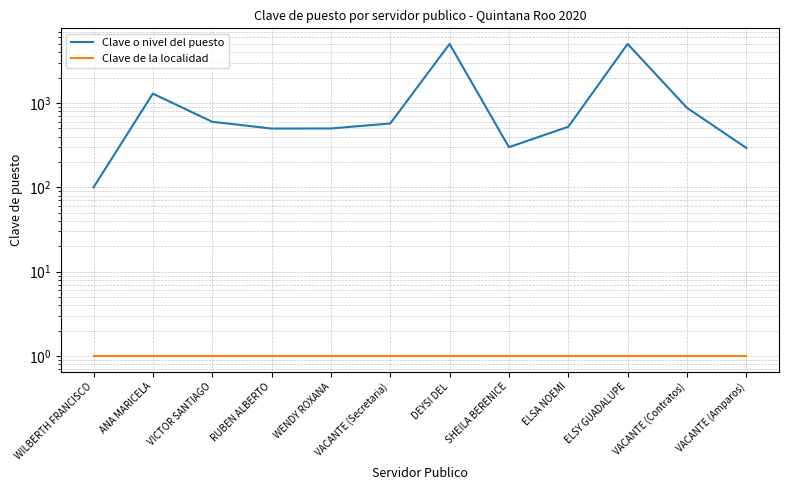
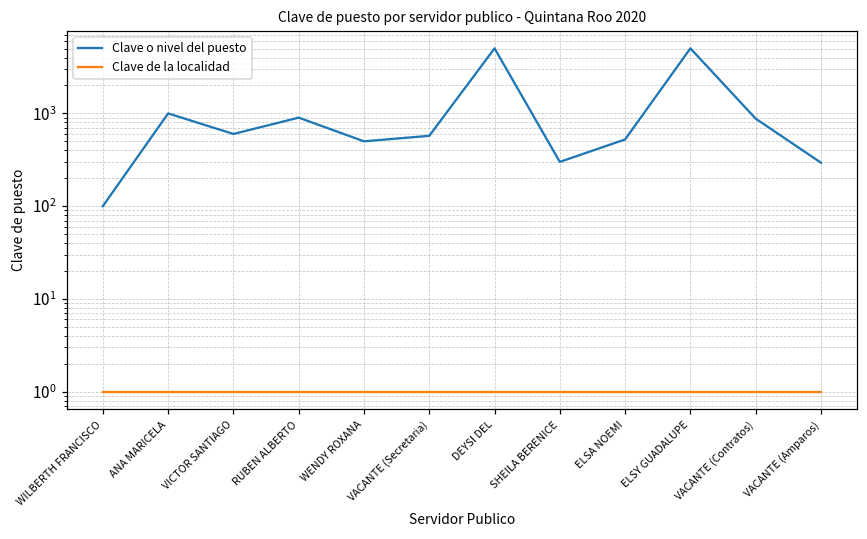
  {
    "Clave o nivel del puesto": {
      "WILBERTH FRANCISCO": 100,
-     "ANA MARICELA": 1300,
+     "ANA MARICELA": 1000,
      "VICTOR SANTIAGO": 600,
-     "RUBEN ALBERTO": 500,
+     "RUBEN ALBERTO": 900,
      "WENDY ROXANA": 500,
      "VACANTE (Secretaria)": 600,
      "DEYSI DEL": 5000,
      "SHEILA BERENICE": 300,
      "ELSA NOEMI": 500,
      "ELSY GUADALUPE": 5000,
      "VACANTE (Contratos)": 900,
      "VACANTE (Amparos)": 290
    },
    "Clave de la localidad": {
      "WILBERTH FRANCISCO": 1,
      "ANA MARICELA": 1,
      "VICTOR SANTIAGO": 1,
      "RUBEN ALBERTO": 1,
      "WENDY ROXANA": 1,
      "VACANTE (Secretaria)": 1,
      "DEYSI DEL": 1,
      "SHEILA BERENICE": 1,
      "ELSA NOEMI": 1,
      "ELSY GUADALUPE": 1,
      "VACANTE (Contratos)": 1,
      "VACANTE (Amparos)": 1
    }
  }
